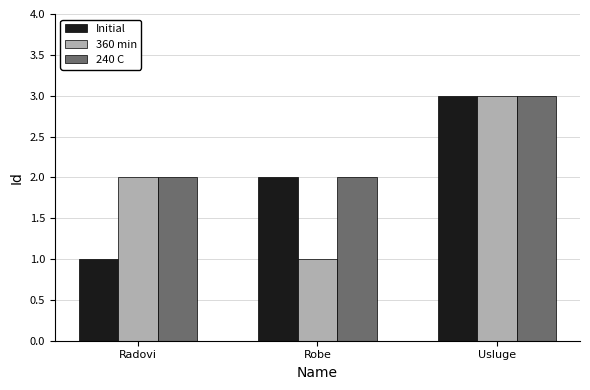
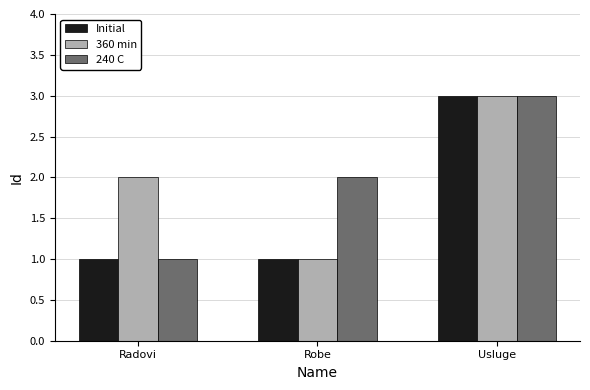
  {
    "Initial": {
      "Radovi": 1,
-     "Robe": 2,
+     "Robe": 1,
      "Usluge": 3
    },
    "360 min": {
      "Radovi": 2,
      "Robe": 1,
      "Usluge": 3
    },
    "240 C": {
-     "Radovi": 2,
+     "Radovi": 1,
      "Robe": 2,
      "Usluge": 3
    }
  }
